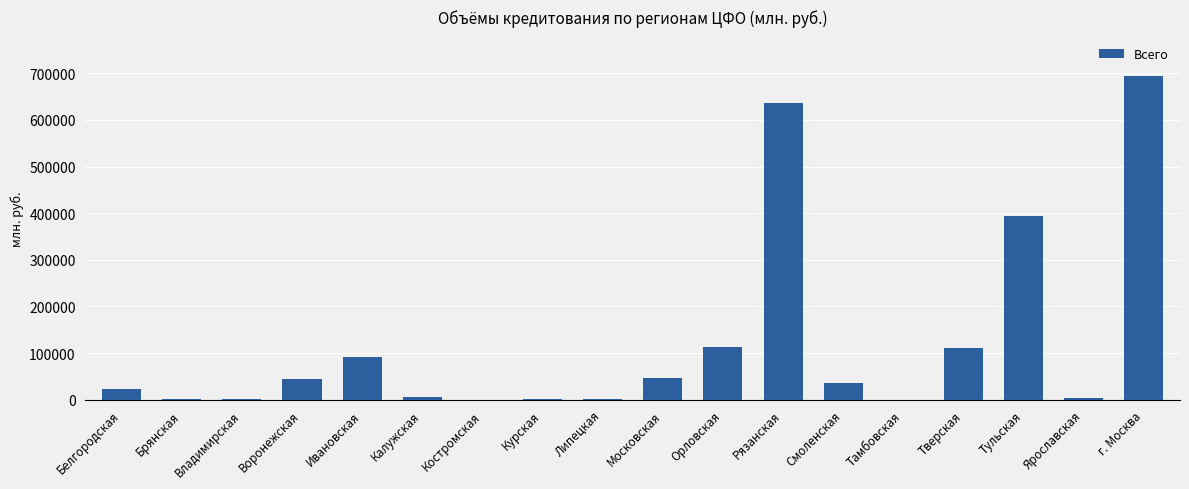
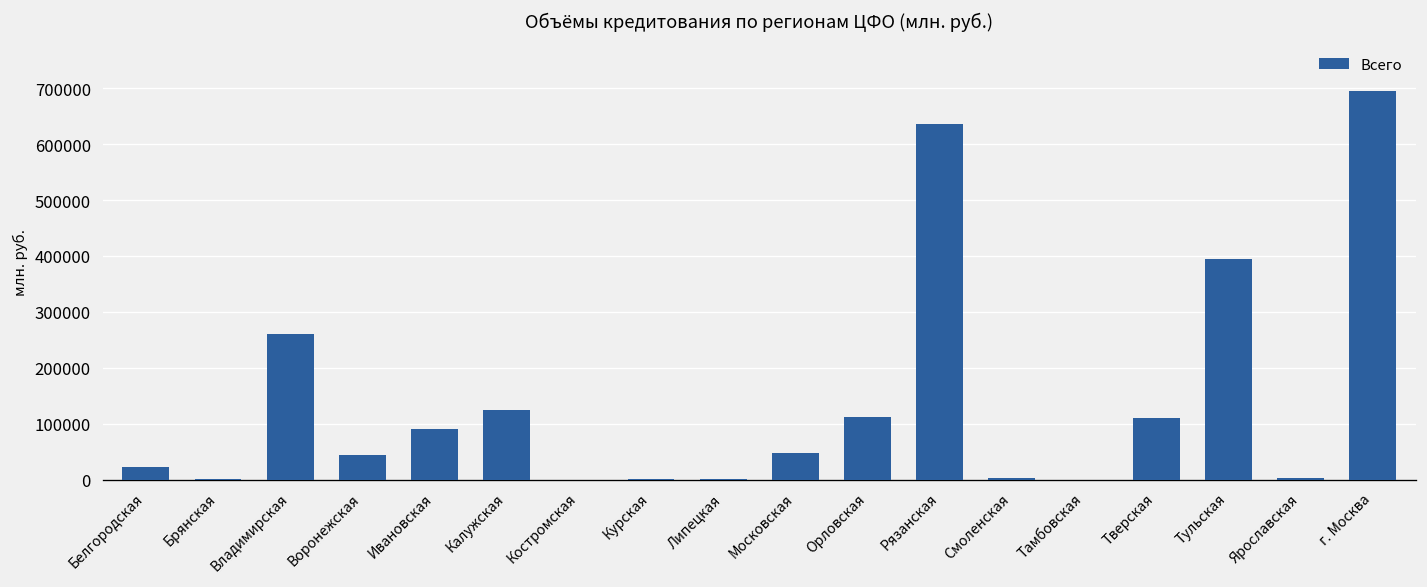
  {
    "Белгородская": 20000,
-   "Владимирская": 0,
+   "Владимирская": 260000,
    "Воронежская": 40000,
    "Ивановская": 90000,
-   "Калужская": 0,
+   "Калужская": 120000,
    "Московская": 50000,
    "Орловская": 110000,
    "Рязанская": 640000,
-   "Смоленская": 40000,
+   "Смоленская": 0,
    "Тверская": 110000,
    "Тульская": 390000,
    "г. Москва": 700000
  }
